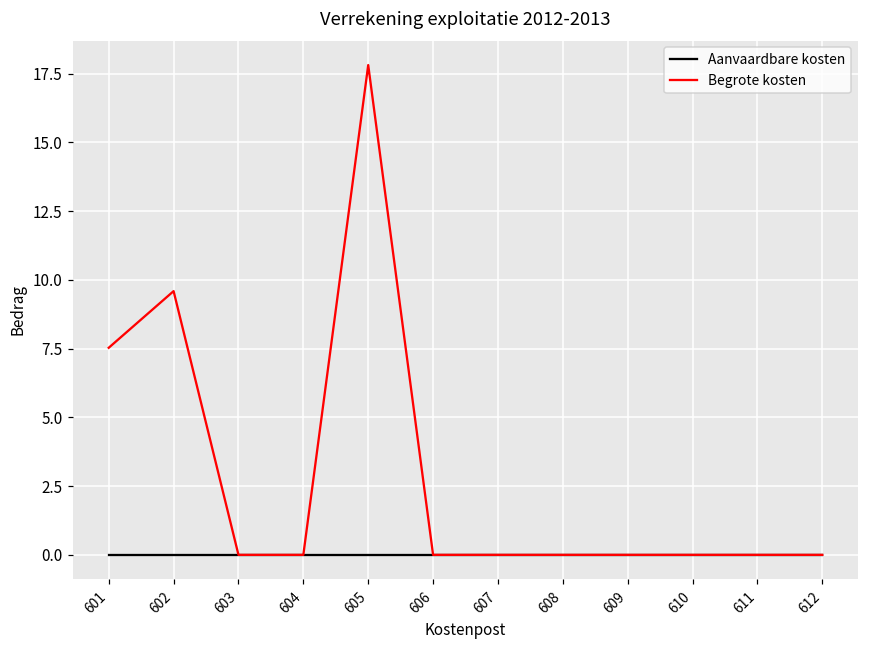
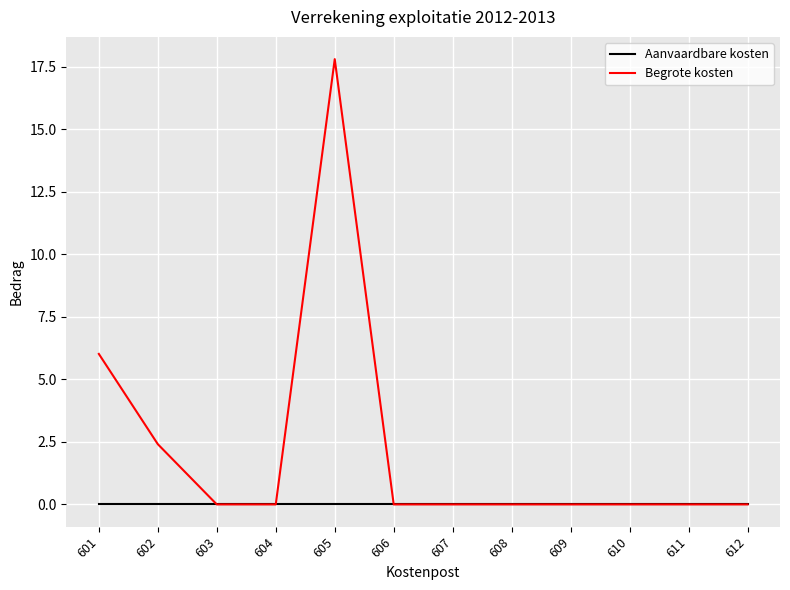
  {
    "Aanvaardbare kosten": {
      "601": 0.0,
      "602": 0.0,
      "605": 0.0
    },
    "Begrote kosten": {
-     "601": 7.5,
-     "602": 9.6,
+     "601": 6.0,
+     "602": 2.4,
      "605": 17.8
    }
  }
